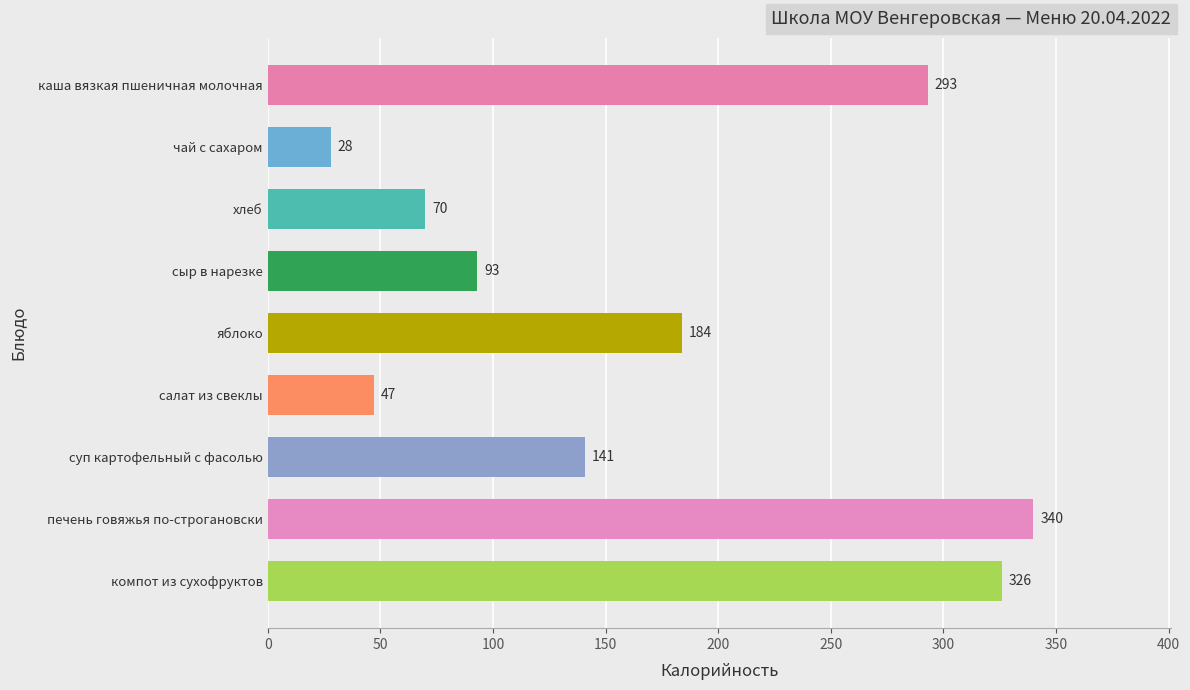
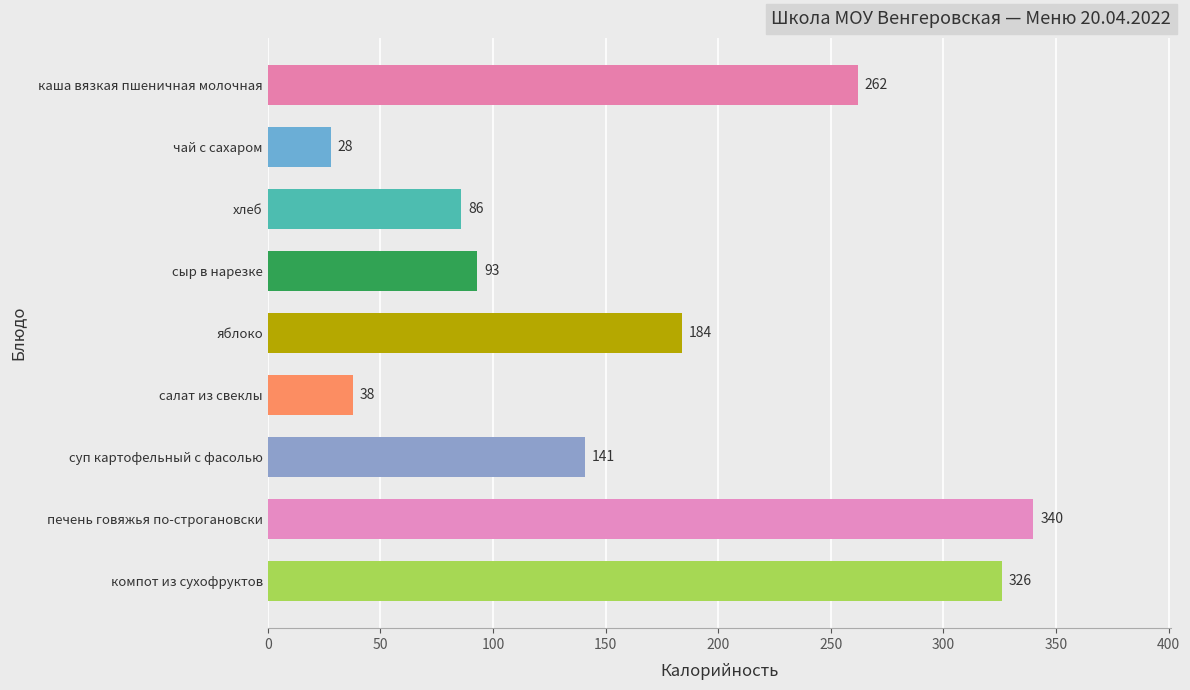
  {
-   "каша вязкая пшеничная молочная": 293,
+   "каша вязкая пшеничная молочная": 262,
    "чай с сахаром": 28,
-   "хлеб": 70,
+   "хлеб": 86,
    "сыр в нарезке": 93,
    "яблоко": 184,
-   "салат из свеклы": 47,
+   "салат из свеклы": 38,
    "суп картофельный с фасолью": 141,
    "печень говяжья по-строгановски": 340,
    "компот из сухофруктов": 326
  }
